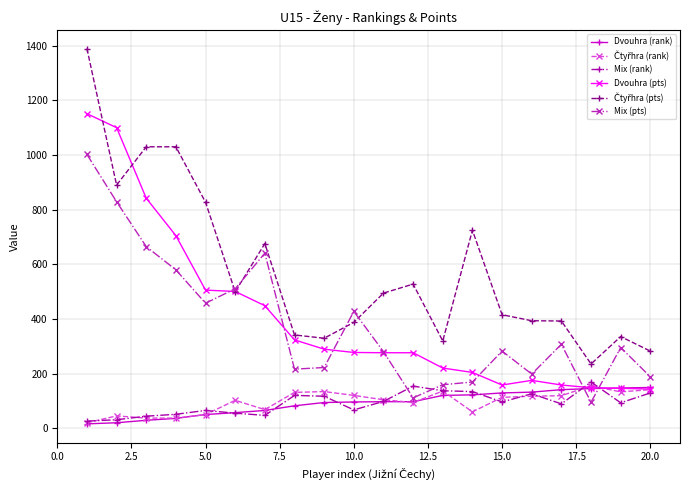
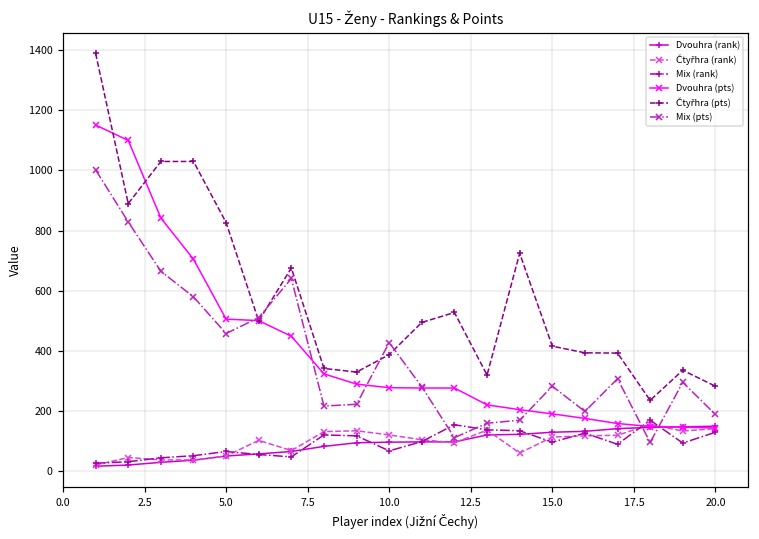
  {
    "Dvouhra (pts)": {
      "5.0": 510,
      "10.0": 280,
-     "15.0": 160
+     "15.0": 190
    }
  }
